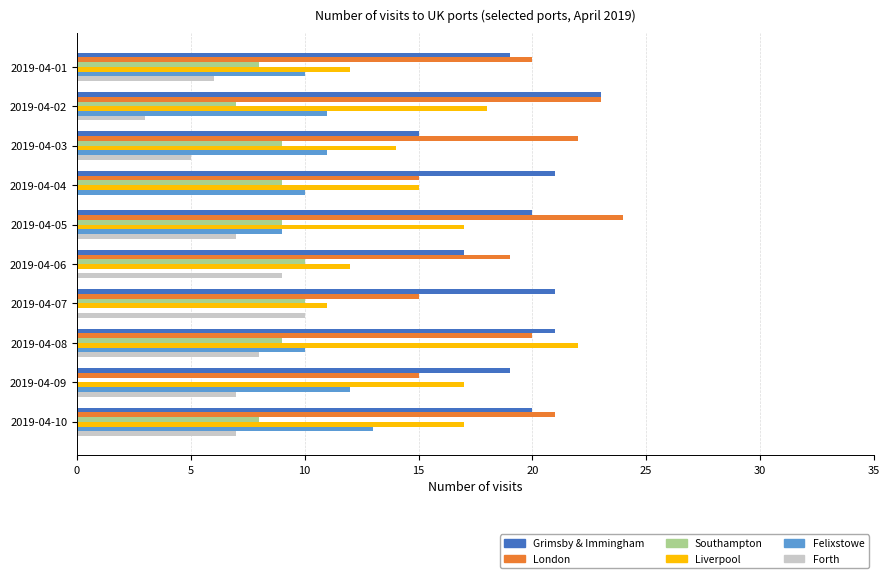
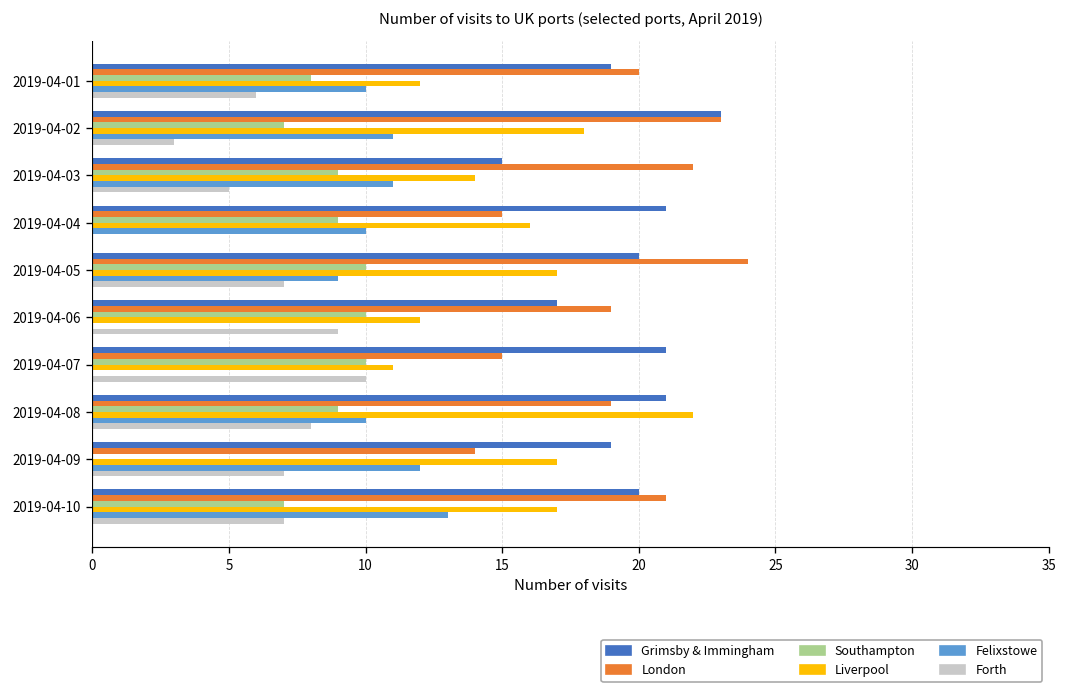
  {
    "London": {
      "2019-04-01": 20,
      "2019-04-02": 23,
      "2019-04-03": 22,
      "2019-04-04": 15,
      "2019-04-05": 24,
      "2019-04-06": 19,
      "2019-04-07": 15,
-     "2019-04-08": 20,
-     "2019-04-09": 15,
+     "2019-04-08": 19,
+     "2019-04-09": 14,
      "2019-04-10": 21
    },
    "Southampton": {
      "2019-04-01": 8,
      "2019-04-02": 7,
      "2019-04-03": 9,
      "2019-04-04": 9,
-     "2019-04-05": 9,
+     "2019-04-05": 10,
      "2019-04-06": 10,
      "2019-04-07": 10,
      "2019-04-08": 9,
      "2019-04-09": 0,
-     "2019-04-10": 8
+     "2019-04-10": 7
    },
    "Liverpool": {
      "2019-04-01": 12,
      "2019-04-02": 18,
      "2019-04-03": 14,
-     "2019-04-04": 15,
+     "2019-04-04": 16,
      "2019-04-05": 17,
      "2019-04-06": 12,
      "2019-04-07": 11,
      "2019-04-08": 22,
      "2019-04-09": 17,
      "2019-04-10": 17
    },
    "Forth": {
      "2019-04-01": 6,
      "2019-04-02": 3,
      "2019-04-03": 5,
      "2019-04-04": 0,
      "2019-04-05": 7,
      "2019-04-06": 9,
      "2019-04-07": 10,
      "2019-04-08": 8,
      "2019-04-09": 7,
      "2019-04-10": 7
    }
  }
